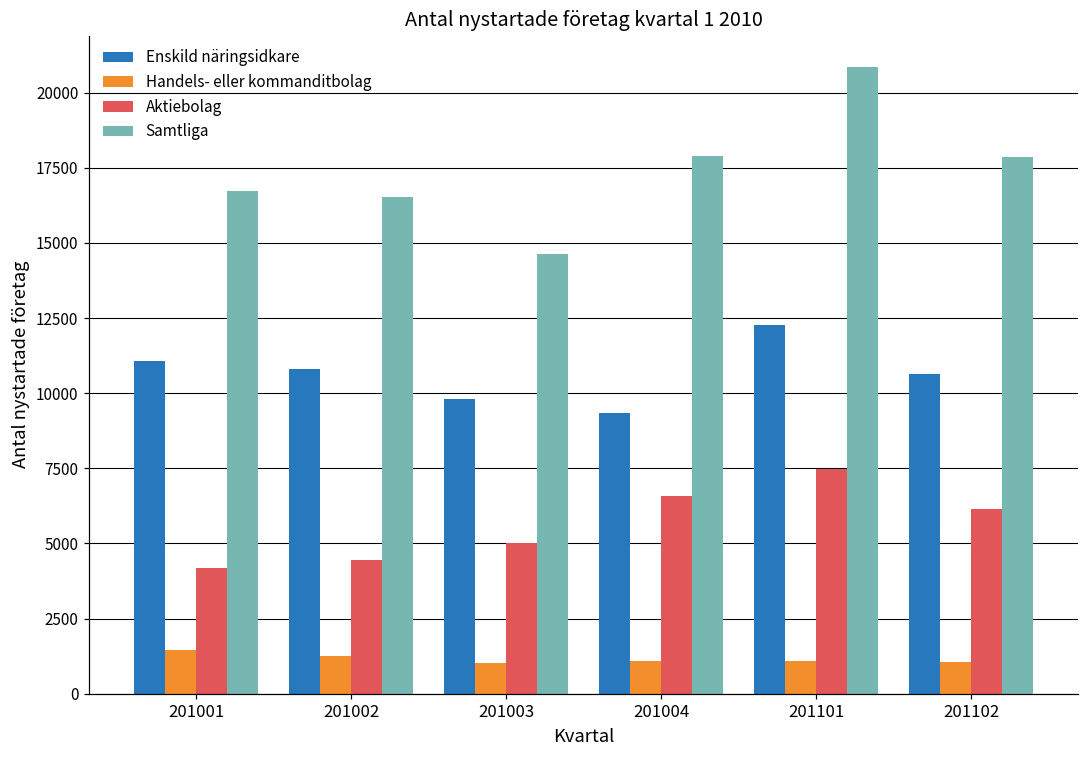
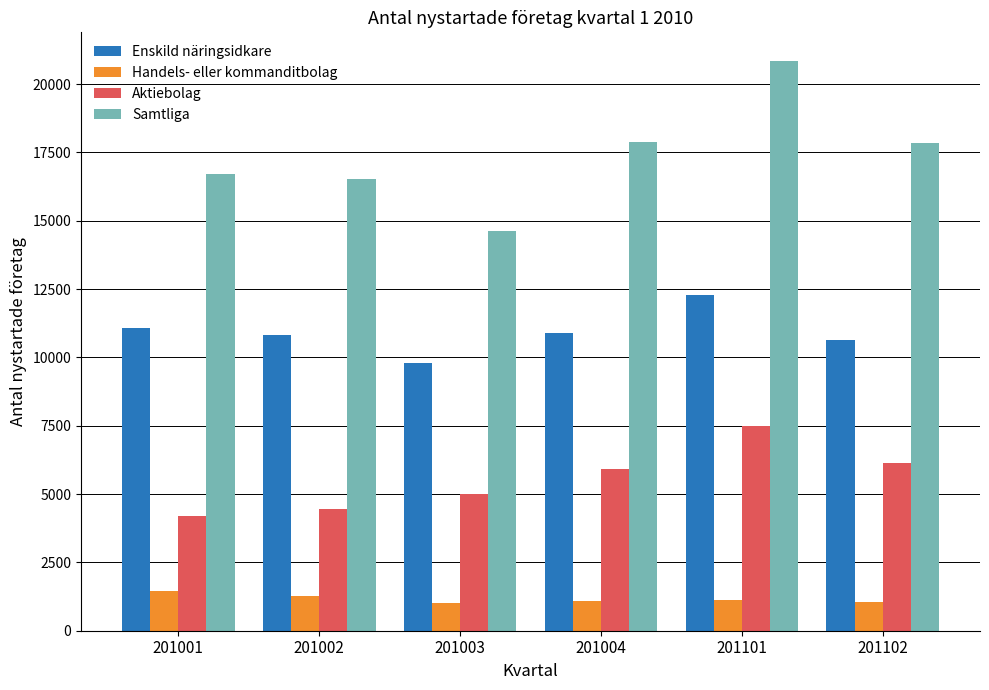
  {
    "Enskild näringsidkare": {
      "201001": 11100,
      "201002": 10800,
      "201003": 9800,
-     "201004": 9300,
+     "201004": 10900,
      "201101": 12300,
      "201102": 10600
    },
    "Handels- eller kommanditbolag": {
      "201001": 1500,
      "201002": 1300,
      "201003": 1000,
      "201004": 1100,
      "201101": 1100,
      "201102": 1100
    },
    "Aktiebolag": {
      "201001": 4200,
      "201002": 4400,
      "201003": 5000,
-     "201004": 6600,
+     "201004": 5900,
      "201101": 7500,
      "201102": 6200
    },
    "Samtliga": {
      "201001": 16700,
      "201002": 16500,
      "201003": 14600,
      "201004": 17900,
      "201101": 20900,
      "201102": 17800
    }
  }
